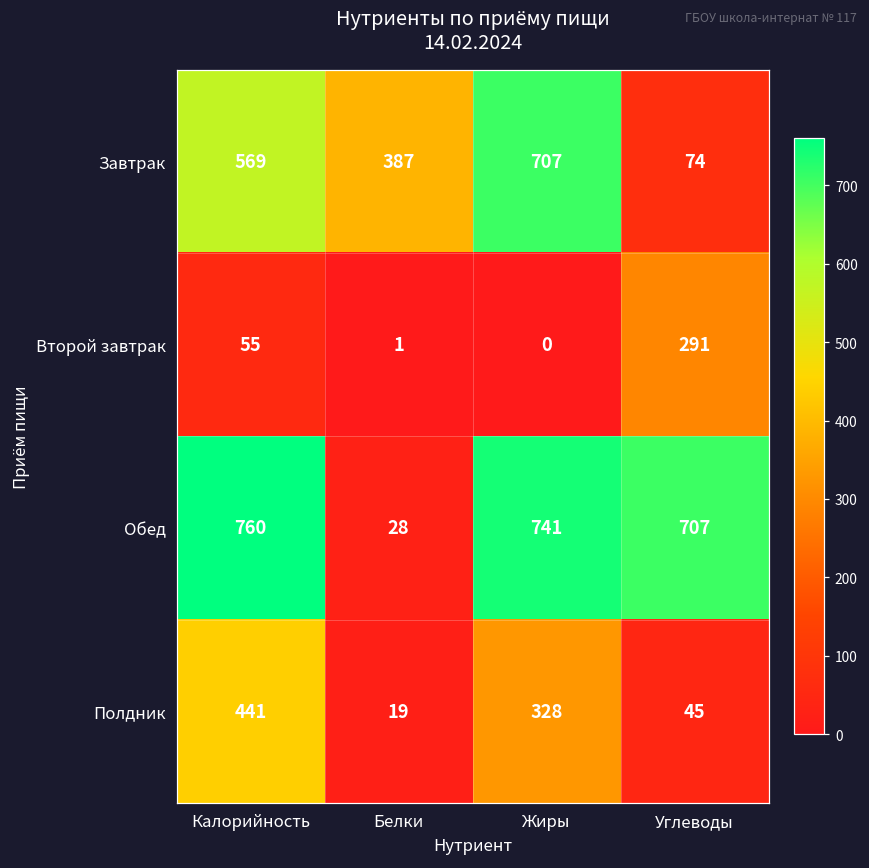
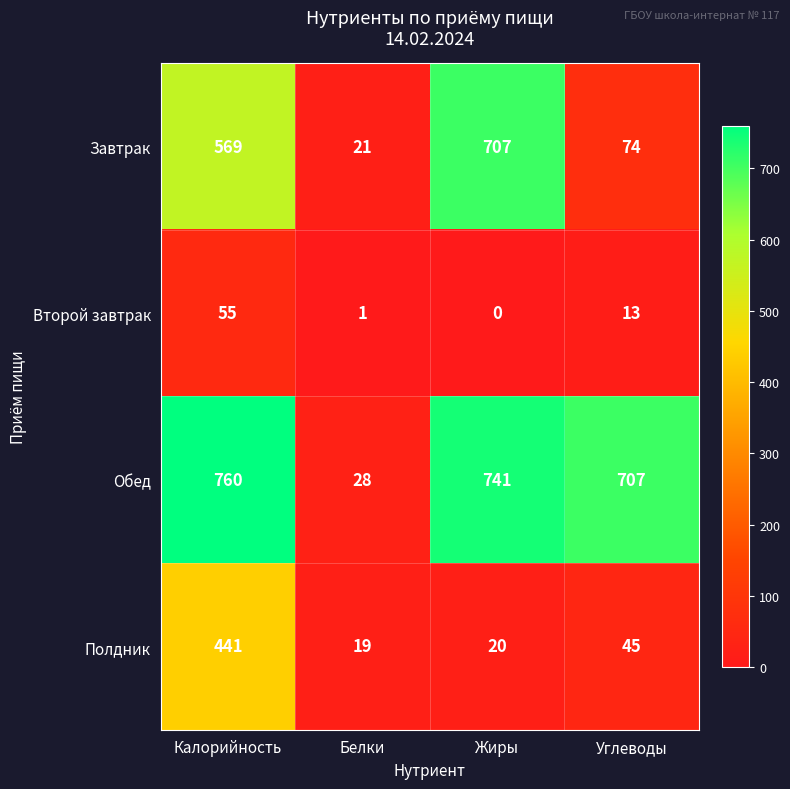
  {
    "Завтрак": {
      "Калорийность": 569,
-     "Белки": 387,
+     "Белки": 21,
      "Жиры": 707,
      "Углеводы": 74
    },
    "Второй завтрак": {
      "Калорийность": 55,
      "Белки": 1,
      "Жиры": 0,
-     "Углеводы": 291
+     "Углеводы": 13
    },
    "Обед": {
      "Калорийность": 760,
      "Белки": 28,
      "Жиры": 741,
      "Углеводы": 707
    },
    "Полдник": {
      "Калорийность": 441,
      "Белки": 19,
-     "Жиры": 328,
+     "Жиры": 20,
      "Углеводы": 45
    }
  }
